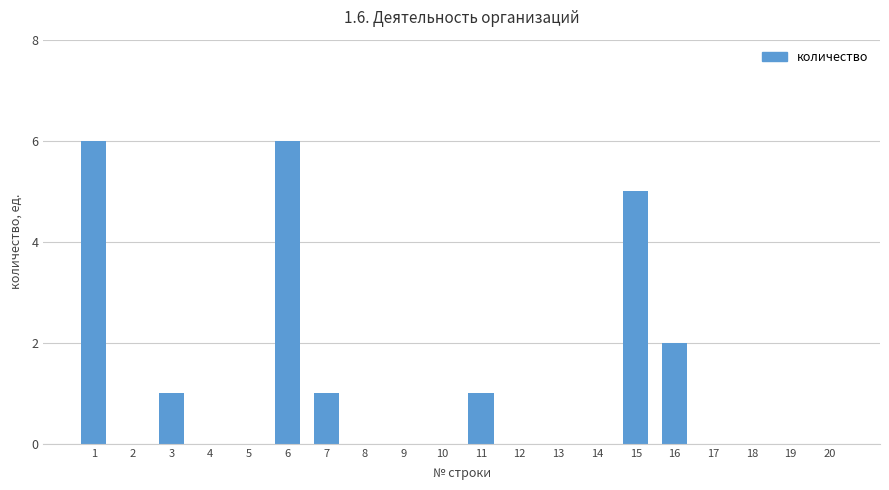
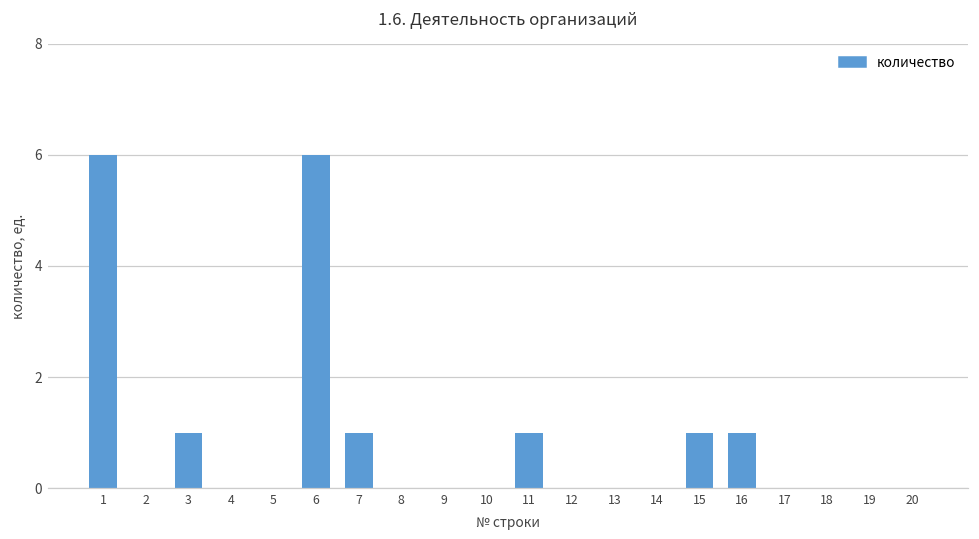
  {
    "1": 6,
    "2": 0,
    "3": 1,
    "4": 0,
    "5": 0,
    "6": 6,
    "7": 1,
    "8": 0,
    "9": 0,
    "10": 0,
    "11": 1,
    "12": 0,
    "13": 0,
    "14": 0,
-   "15": 5,
-   "16": 2,
+   "15": 1,
+   "16": 1,
    "17": 0,
    "18": 0,
    "19": 0,
    "20": 0
  }
